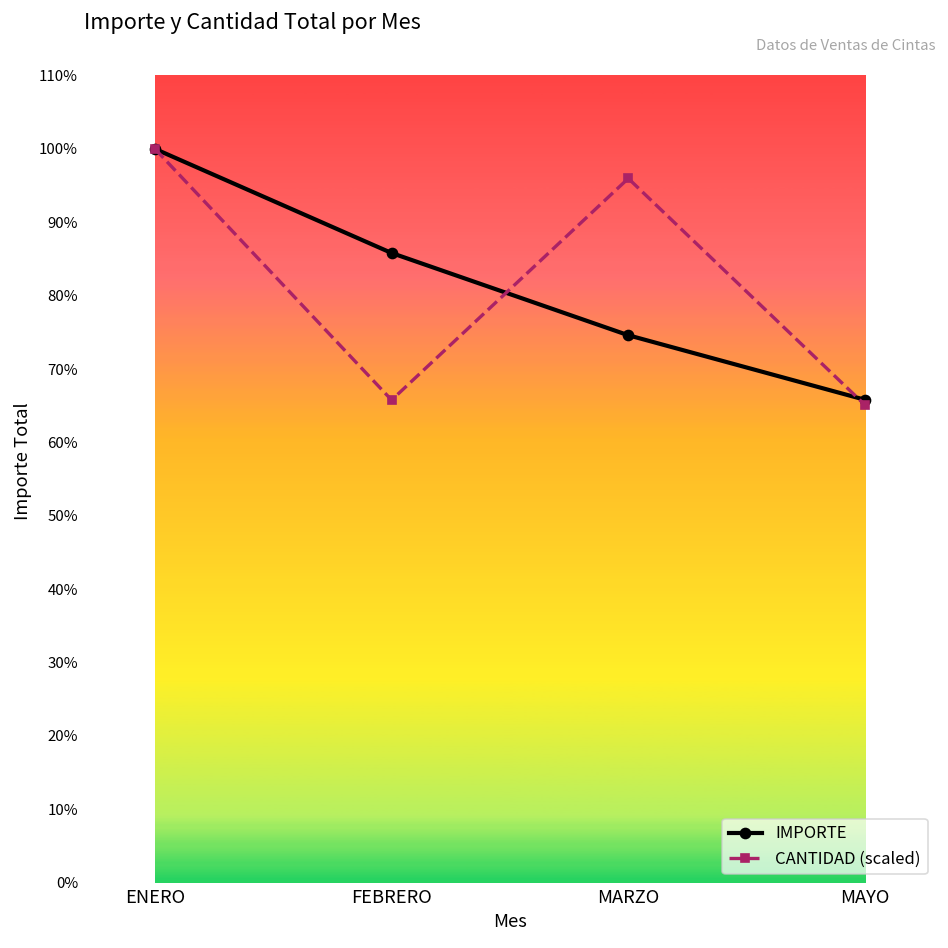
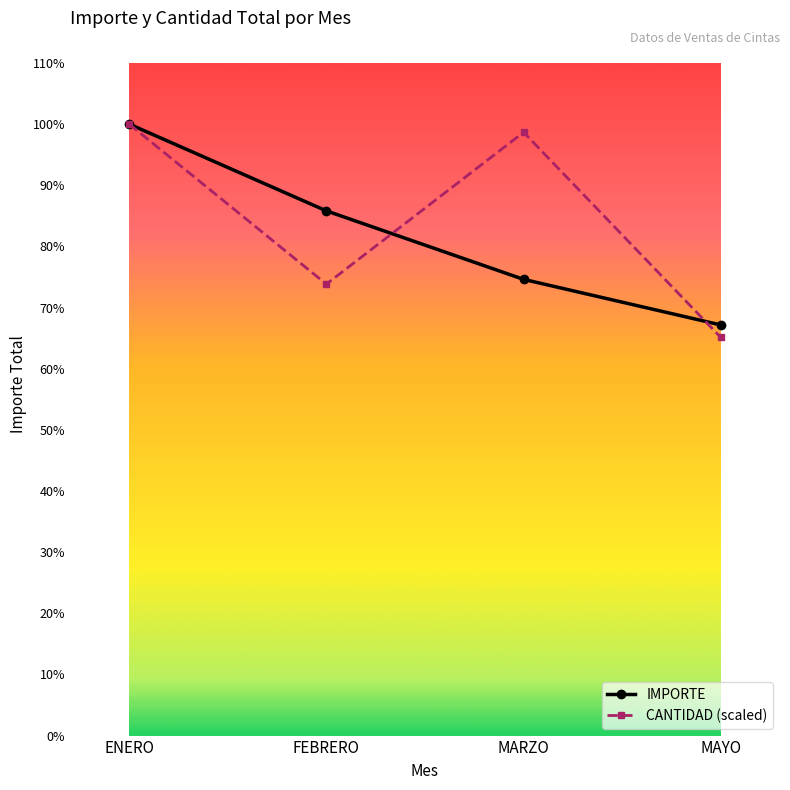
  {
    "IMPORTE": {
      "FEBRERO": "86%",
      "MARZO": "75%",
-     "MAYO": "66%"
+     "MAYO": "67%"
    },
    "CANTIDAD (scaled)": {
-     "FEBRERO": "66%",
-     "MARZO": "96%",
+     "FEBRERO": "74%",
+     "MARZO": "99%",
      "MAYO": "65%"
    }
  }
